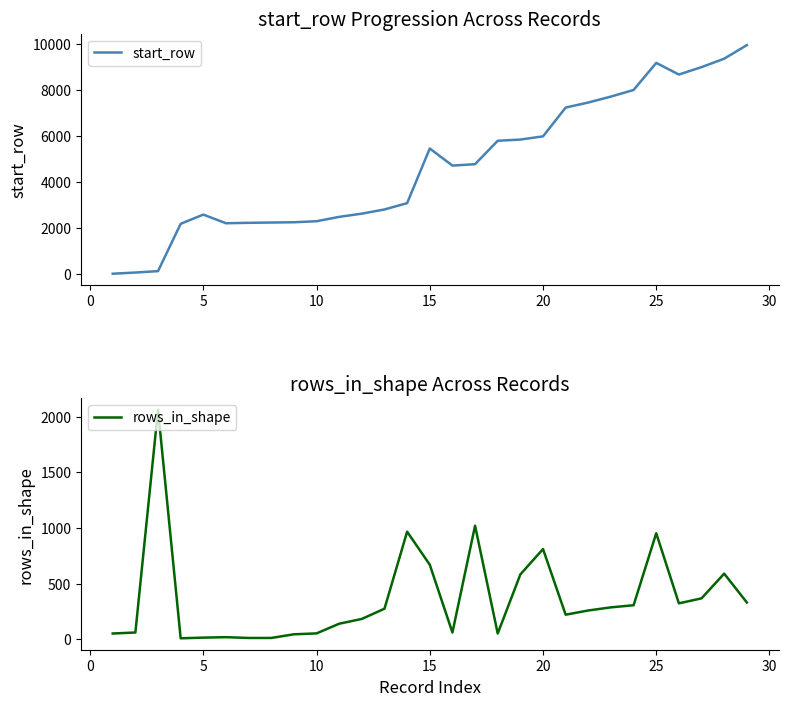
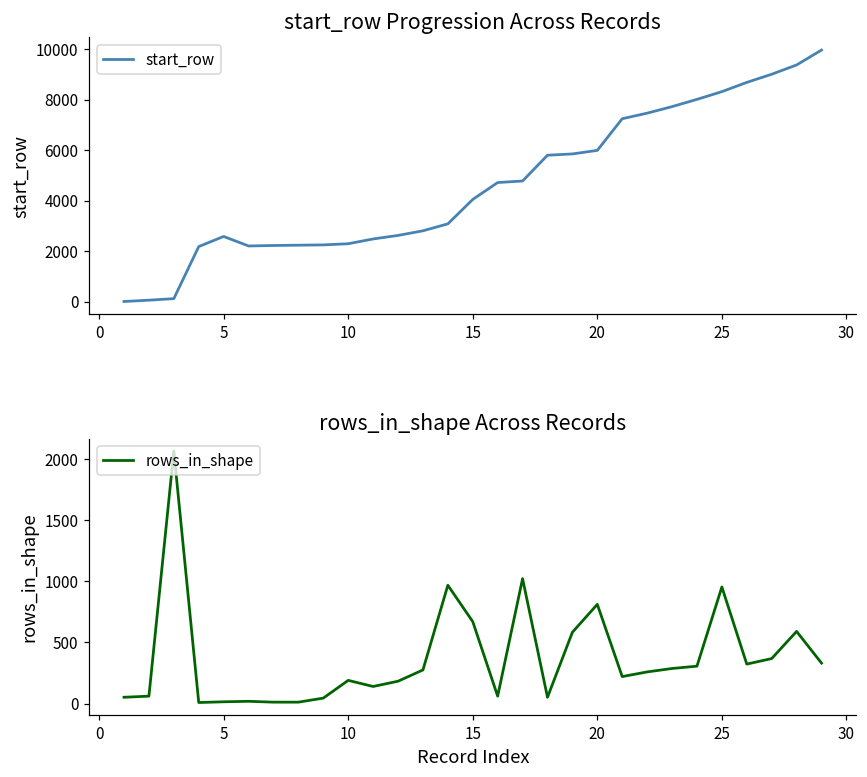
  {
    "start_row Progression Across Records": {
      "5": 2600,
      "10": 2300,
-     "15": 5500,
+     "15": 4000,
      "20": 6000,
-     "25": 9200
+     "25": 8300
    },
    "rows_in_shape Across Records": {
      "5": 20,
-     "10": 50,
+     "10": 190,
      "15": 670,
      "20": 810,
      "25": 950
    }
  }
